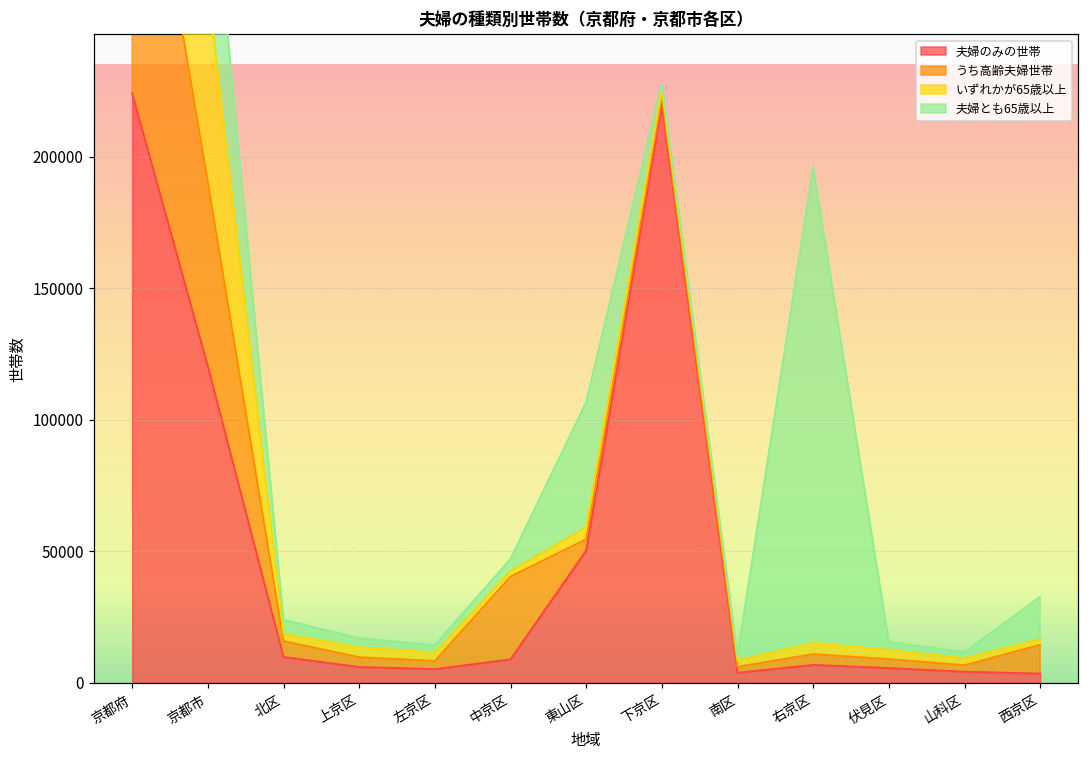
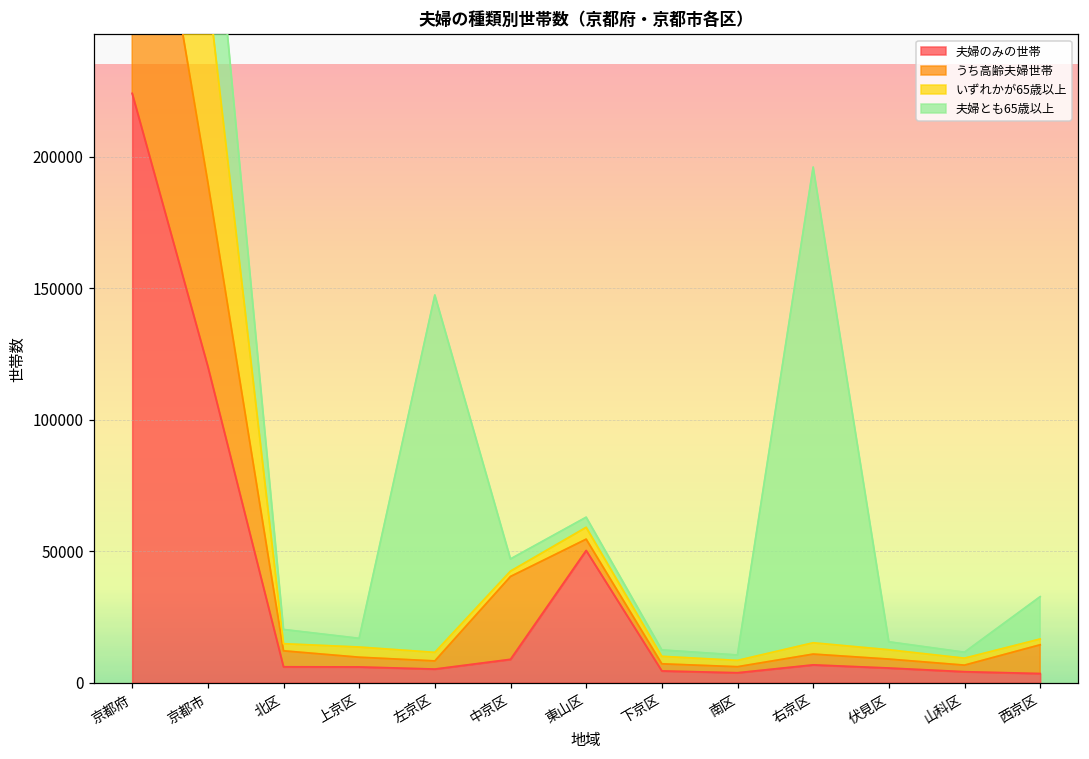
  {
    "夫婦のみの世帯": {
      "京都府": 224000,
      "京都市": 120000,
-     "北区": 10000,
+     "北区": 6000,
      "上京区": 6000,
      "左京区": 5000,
      "中京区": 9000,
      "東山区": 50000,
-     "下京区": 220000,
+     "下京区": 5000,
      "南区": 4000,
      "右京区": 7000,
      "伏見区": 6000,
      "山科区": 4000,
      "西京区": 4000
    },
    "うち高齢夫婦世帯": {
      "京都市": 70000,
      "北区": 6000,
      "上京区": 4000,
      "左京区": 3000,
      "中京区": 32000,
      "東山区": 4000,
      "下京区": 3000,
      "南区": 2000,
      "右京区": 4000,
      "伏見区": 3000,
      "山科区": 3000,
      "西京区": 11000
    },
    "いずれかが65歳以上": {
      "北区": 3000,
      "上京区": 4000,
      "左京区": 3000,
      "中京区": 2000,
      "東山区": 5000,
      "下京区": 3000,
      "南区": 2000,
      "右京区": 4000,
      "伏見区": 4000,
      "山科区": 3000,
      "西京区": 2000
    },
    "夫婦とも65歳以上": {
      "北区": 5000,
      "上京区": 3000,
-     "左京区": 3000,
+     "左京区": 136000,
      "中京区": 5000,
-     "東山区": 48000,
+     "東山区": 4000,
      "下京区": 2000,
      "南区": 2000,
      "右京区": 181000,
      "伏見区": 3000,
      "山科区": 2000,
      "西京区": 16000
    }
  }
